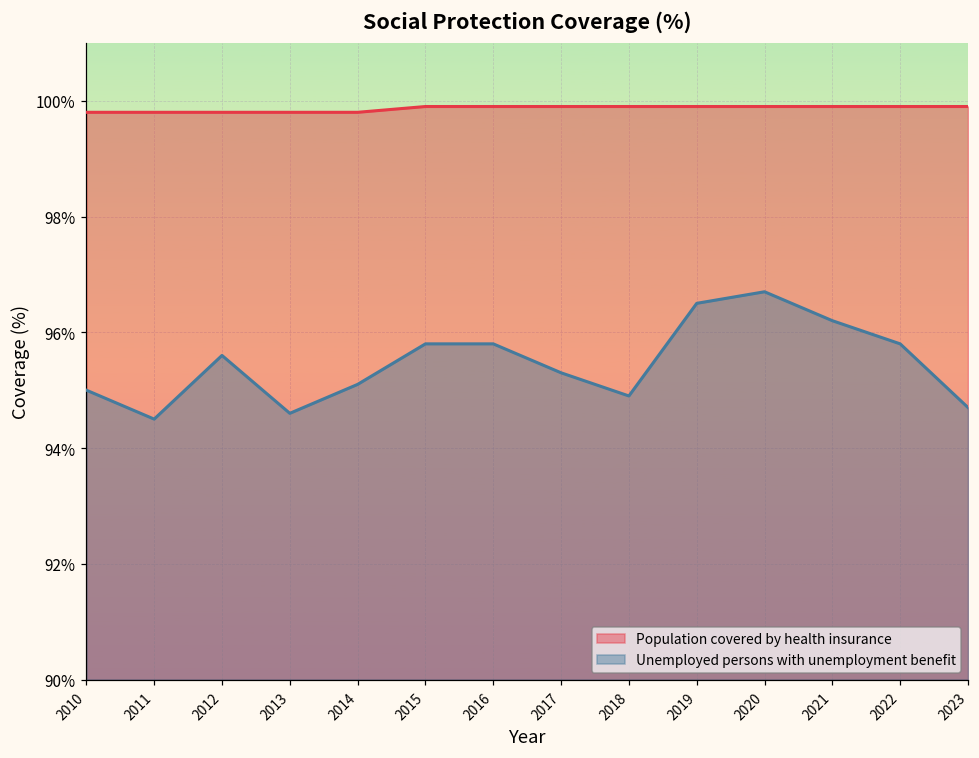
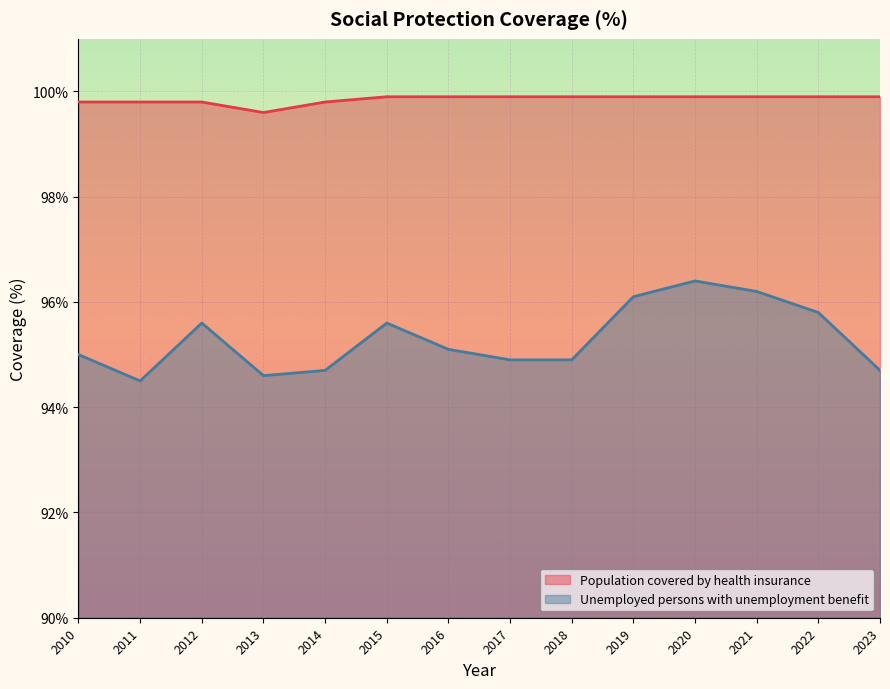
  {
    "Population covered by health insurance": {
      "2010": "99.8%",
      "2011": "99.8%",
      "2012": "99.8%",
-     "2013": "99.8%",
+     "2013": "99.6%",
      "2014": "99.8%",
      "2015": "99.9%",
      "2016": "99.9%",
      "2017": "99.9%",
      "2018": "99.9%",
      "2019": "99.9%",
      "2020": "99.9%",
      "2021": "99.9%",
      "2022": "99.9%",
      "2023": "99.9%"
    },
    "Unemployed persons with unemployment benefit": {
      "2010": "95.0%",
      "2011": "94.5%",
      "2012": "95.6%",
      "2013": "94.6%",
-     "2014": "95.1%",
-     "2015": "95.8%",
-     "2016": "95.8%",
-     "2017": "95.3%",
+     "2014": "94.7%",
+     "2015": "95.6%",
+     "2016": "95.1%",
+     "2017": "94.9%",
      "2018": "94.9%",
-     "2019": "96.5%",
-     "2020": "96.7%",
+     "2019": "96.1%",
+     "2020": "96.4%",
      "2021": "96.2%",
      "2022": "95.8%",
      "2023": "94.7%"
    }
  }
